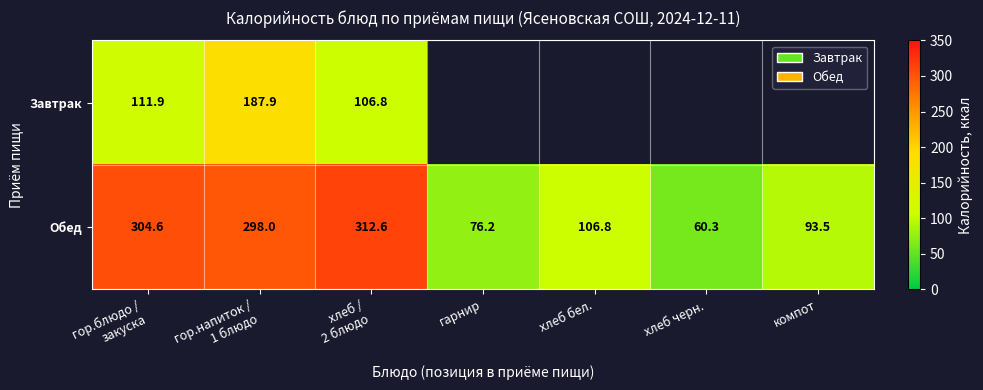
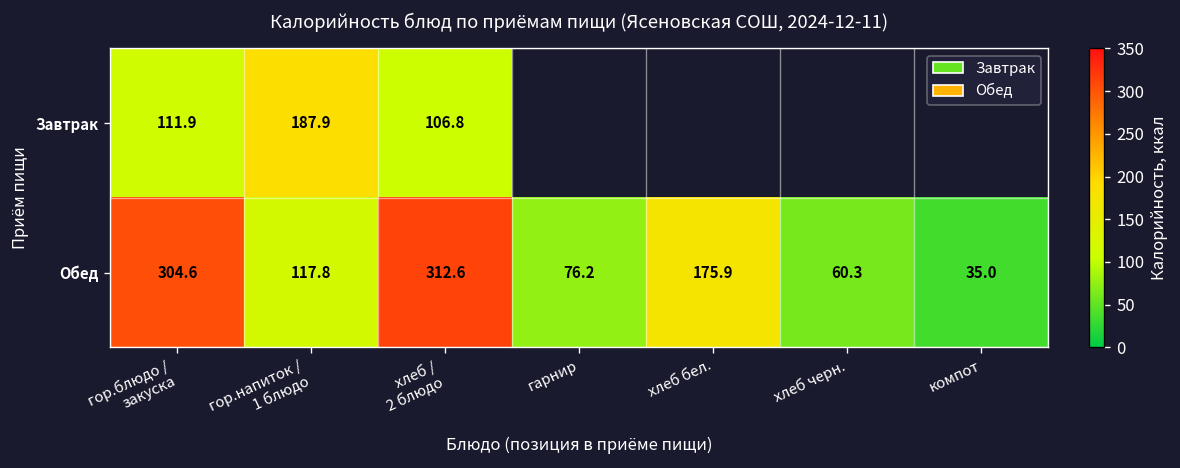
  {
    "Завтрак": {
      "гор.блюдо / закуска": 111.9,
      "гор.напиток / 1 блюдо": 187.9,
      "хлеб / 2 блюдо": 106.8
    },
    "Обед": {
      "гор.блюдо / закуска": 304.6,
-     "гор.напиток / 1 блюдо": 298.0,
+     "гор.напиток / 1 блюдо": 117.8,
      "хлеб / 2 блюдо": 312.6,
      "гарнир": 76.2,
-     "хлеб бел.": 106.8,
+     "хлеб бел.": 175.9,
      "хлеб черн.": 60.3,
-     "компот": 93.5
+     "компот": 35.0
    }
  }
